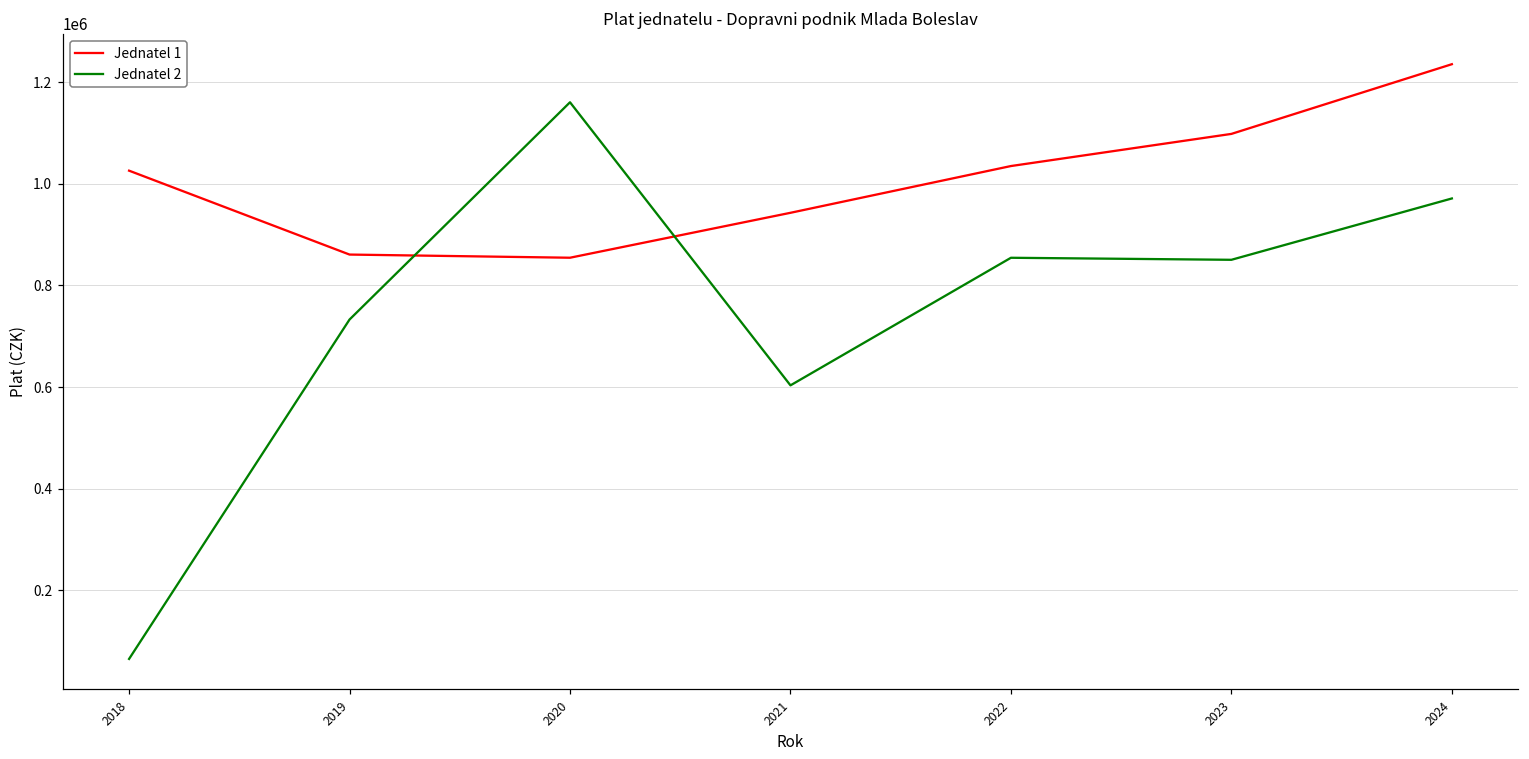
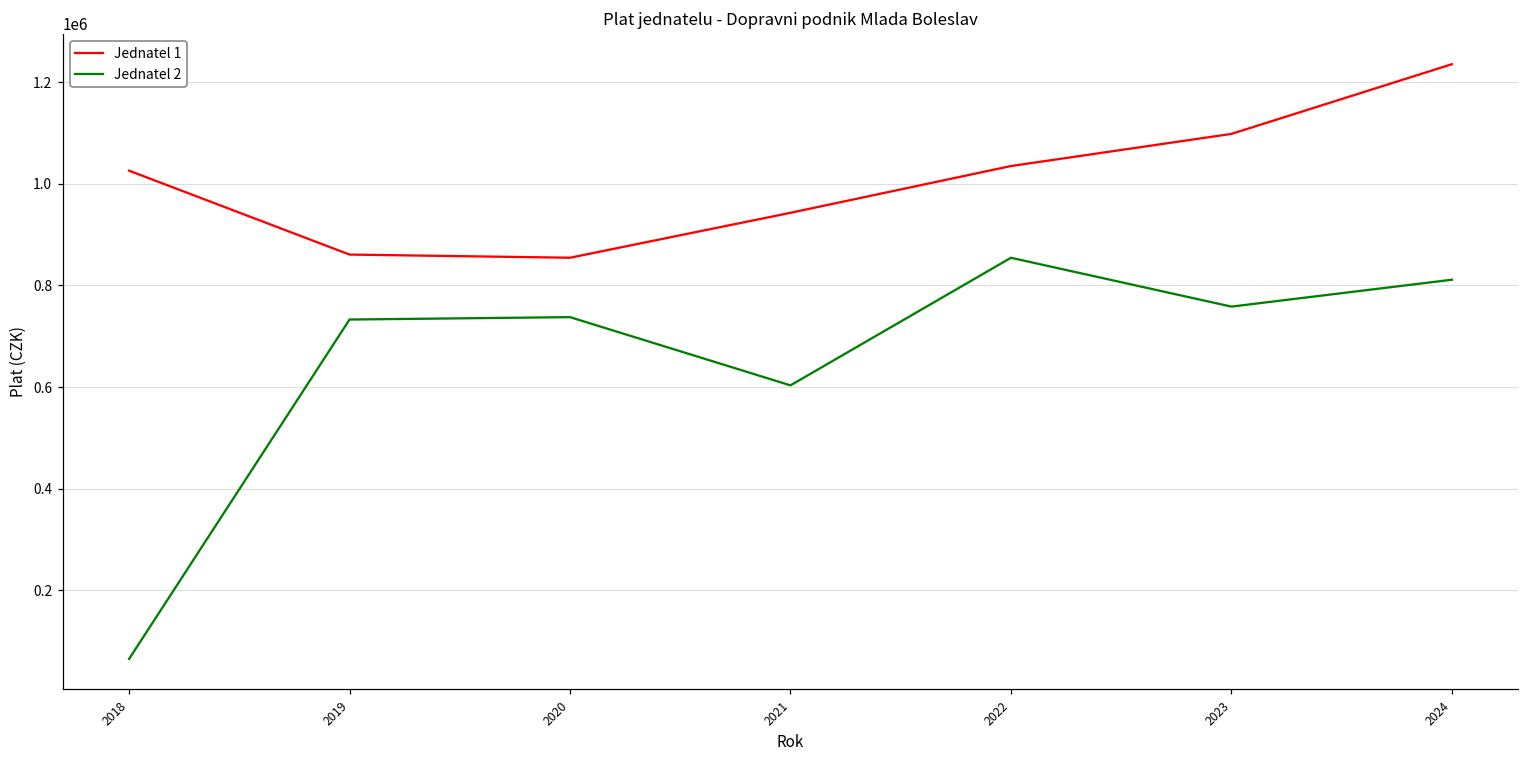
  {
    "Jednatel 1": {
      "2018": 1030000,
      "2019": 860000,
      "2020": 850000,
      "2021": 940000,
      "2022": 1030000,
      "2023": 1100000,
      "2024": 1240000
    },
    "Jednatel 2": {
      "2018": 70000,
      "2019": 730000,
-     "2020": 1160000,
+     "2020": 740000,
      "2021": 600000,
      "2022": 850000,
-     "2023": 850000,
-     "2024": 970000
+     "2023": 760000,
+     "2024": 810000
    }
  }
